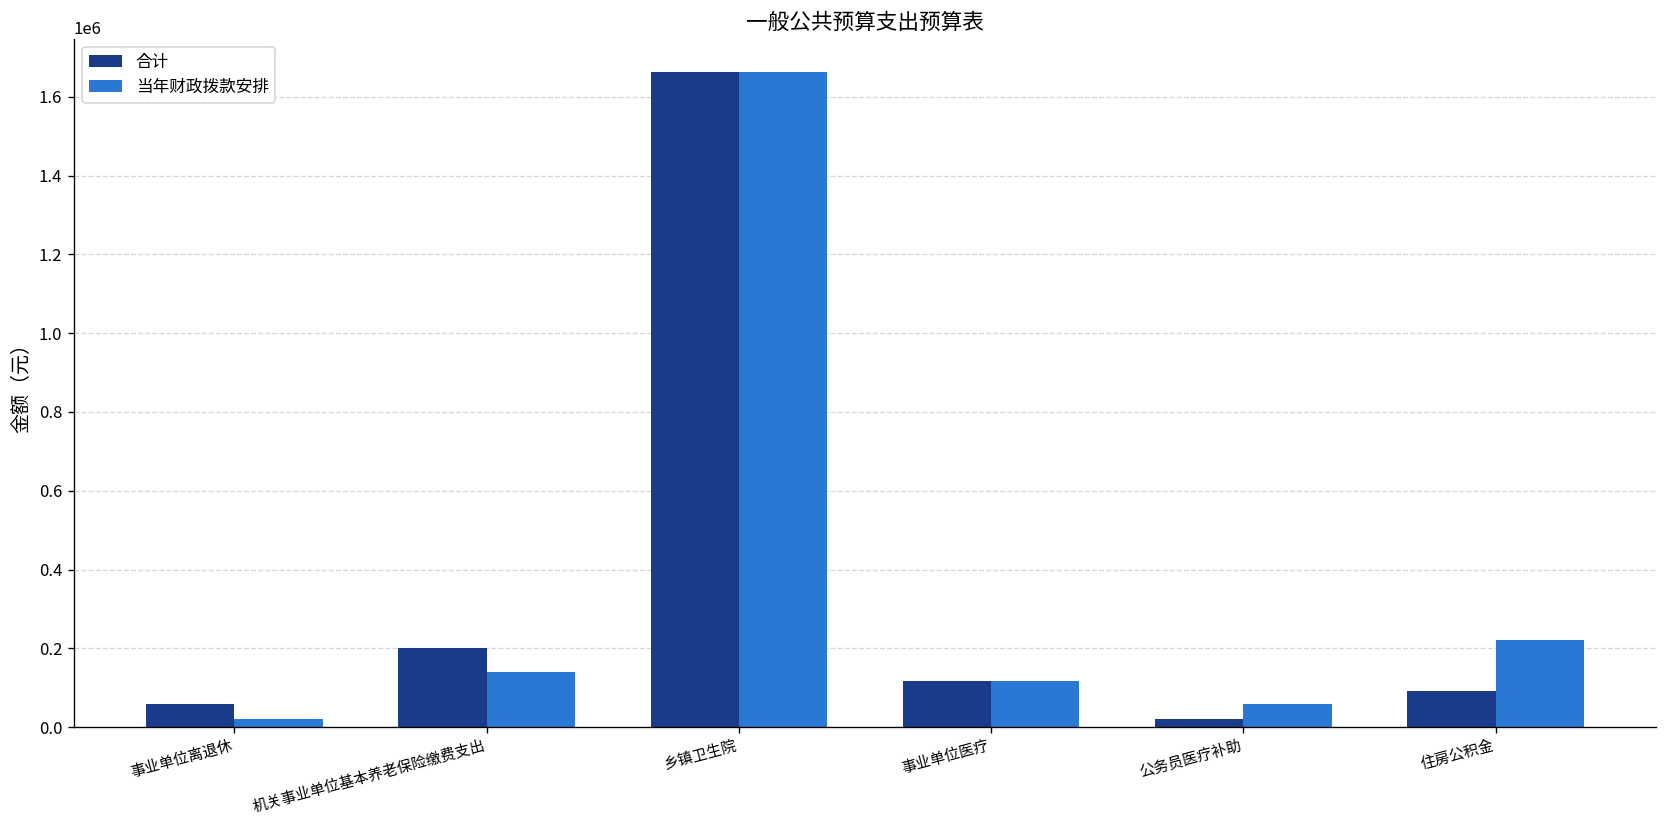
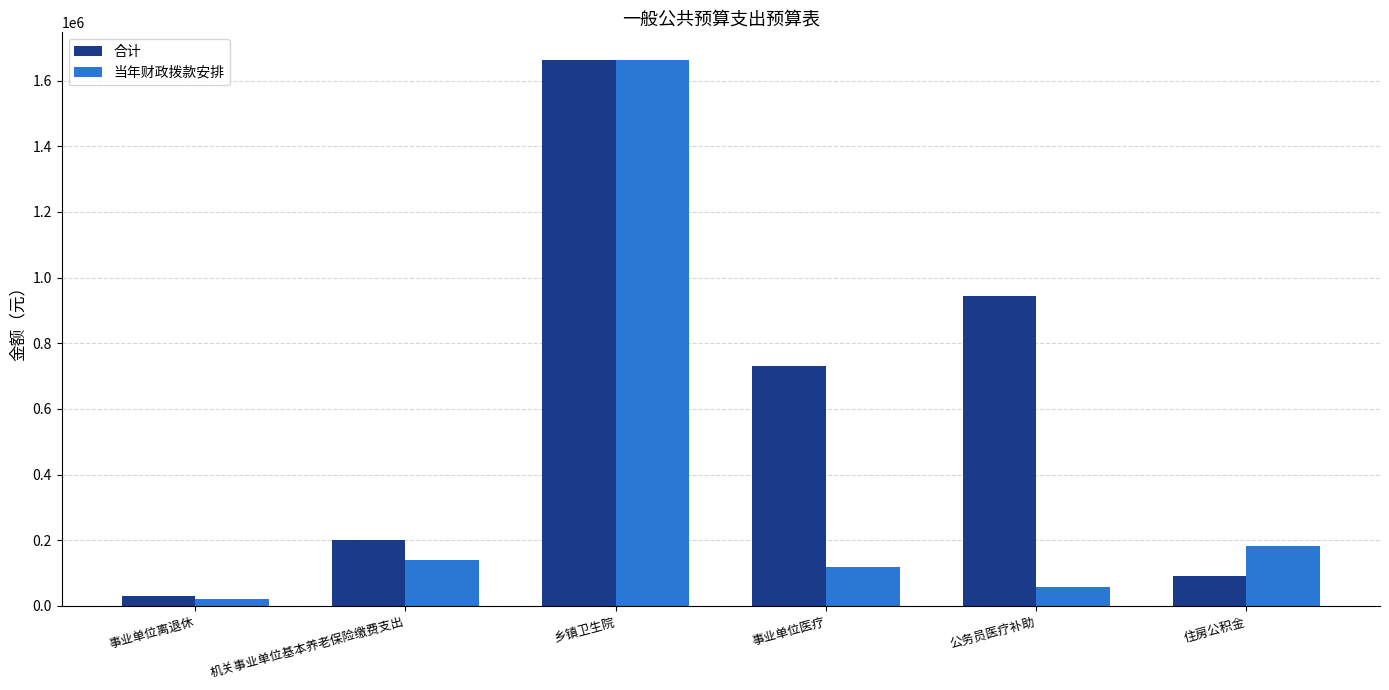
  {
    "合计": {
-     "事业单位离退休": 60000,
+     "事业单位离退休": 30000,
      "机关事业单位基本养老保险缴费支出": 200000,
      "乡镇卫生院": 1660000,
-     "事业单位医疗": 120000,
-     "公务员医疗补助": 20000,
+     "事业单位医疗": 730000,
+     "公务员医疗补助": 940000,
      "住房公积金": 90000
    },
    "当年财政拨款安排": {
      "事业单位离退休": 20000,
      "机关事业单位基本养老保险缴费支出": 140000,
      "乡镇卫生院": 1660000,
      "事业单位医疗": 120000,
      "公务员医疗补助": 60000,
-     "住房公积金": 220000
+     "住房公积金": 180000
    }
  }
